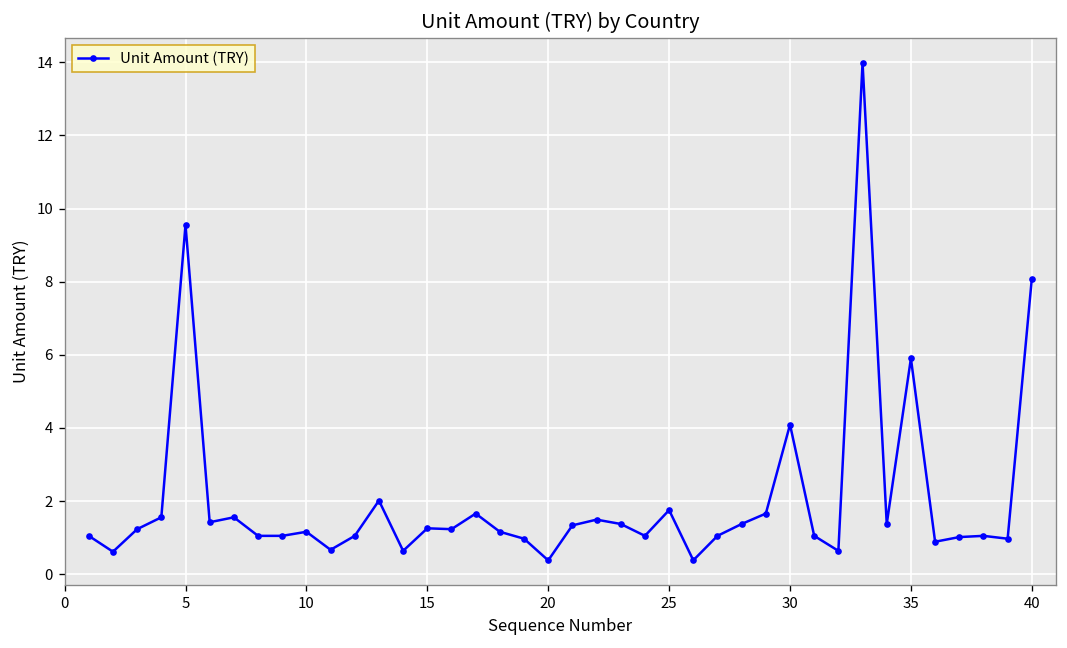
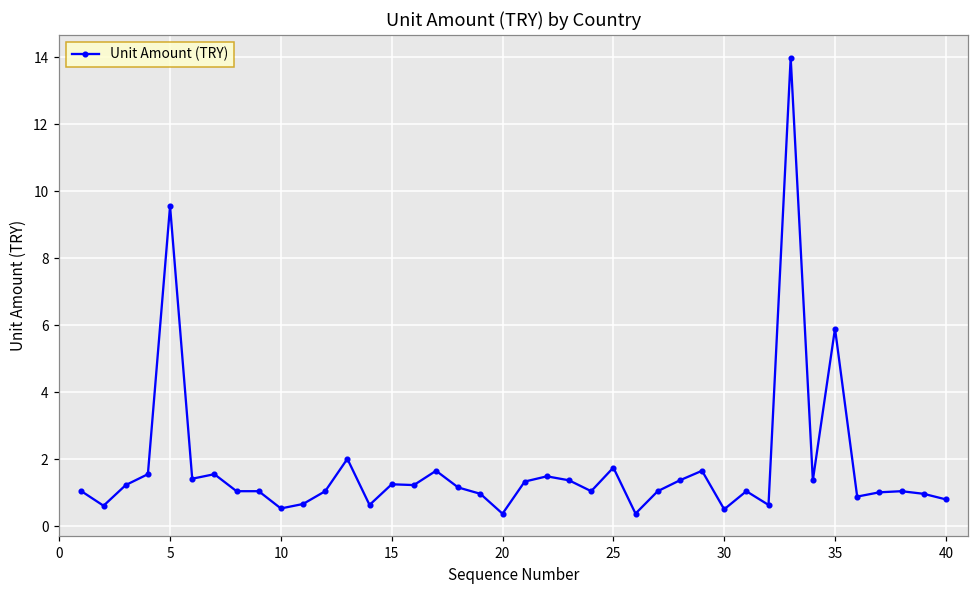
  {
    "5": 9.6,
-   "10": 1.2,
+   "10": 0.5,
    "15": 1.3,
    "20": 0.4,
    "25": 1.8,
-   "30": 4.1,
+   "30": 0.5,
    "35": 5.9,
-   "40": 8.1
+   "40": 0.8
  }
